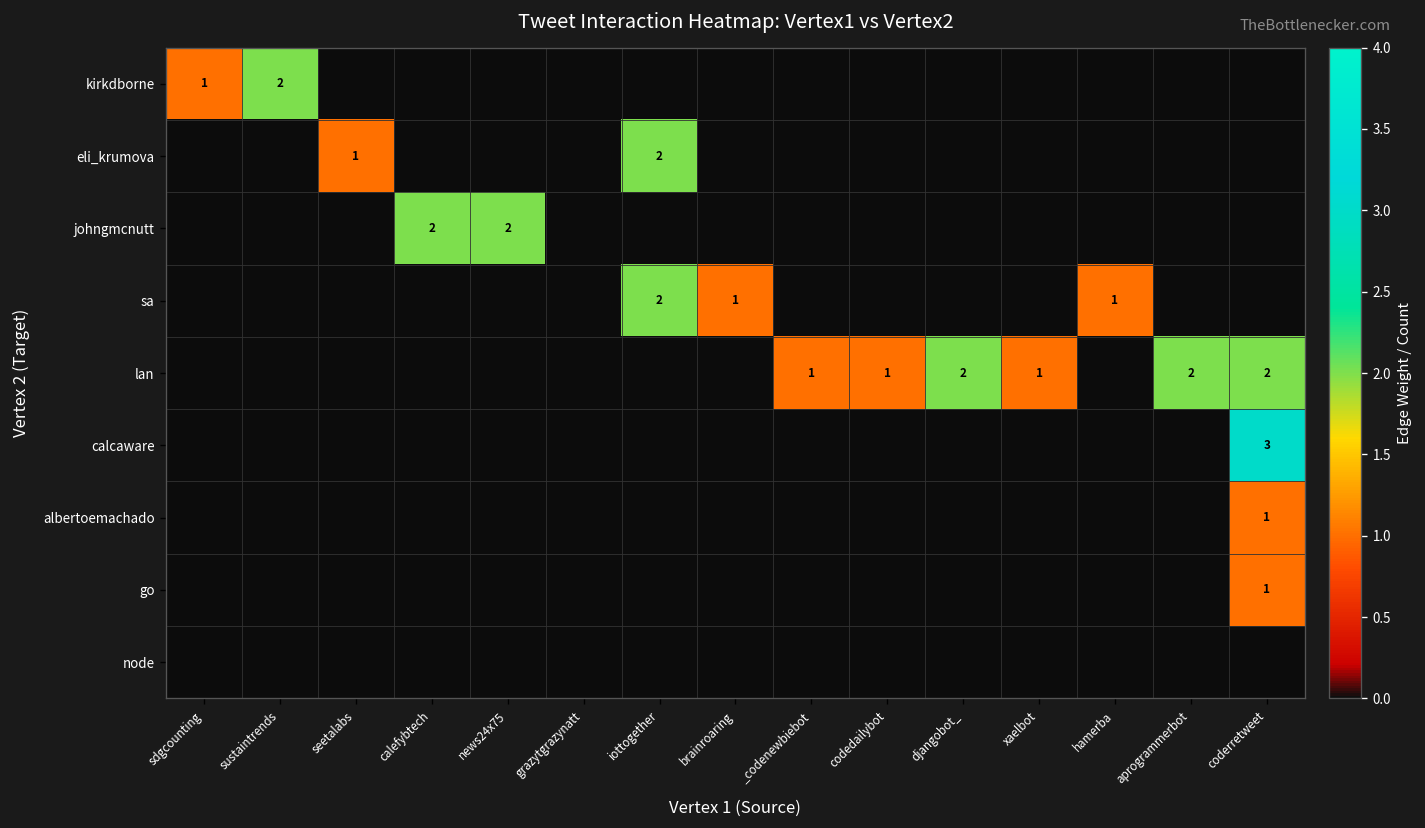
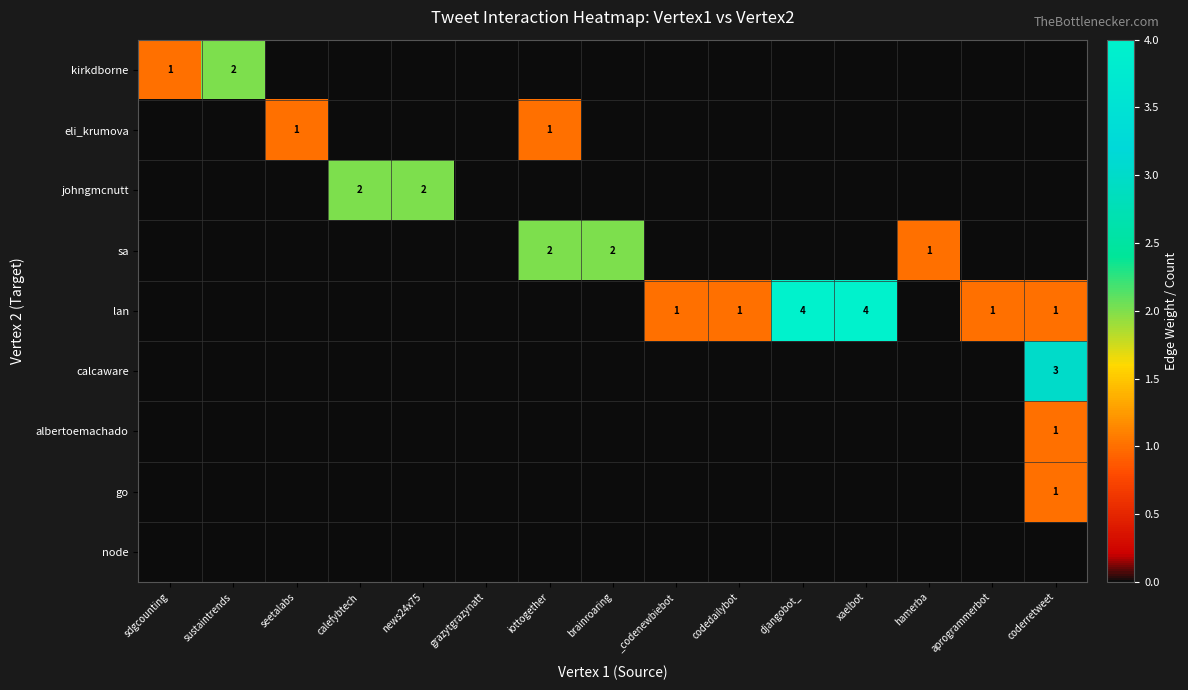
  {
    "kirkdborne": {
      "sdgcounting": 1,
      "sustaintrends": 2
    },
    "eli_krumova": {
      "seetalabs": 1,
-     "iottogether": 2
+     "iottogether": 1
    },
    "johngmcnutt": {
      "calefybtech": 2,
      "news24x75": 2
    },
    "sa": {
      "iottogether": 2,
-     "brainroaring": 1,
+     "brainroaring": 2,
      "hamerba": 1
    },
    "lan": {
      "_codenewbiebot": 1,
      "codedailybot": 1,
-     "djangobot_": 2,
-     "xaelbot": 1,
-     "aprogrammerbot": 2,
-     "coderretweet": 2
+     "djangobot_": 4,
+     "xaelbot": 4,
+     "aprogrammerbot": 1,
+     "coderretweet": 1
    },
    "calcaware": {
      "coderretweet": 3
    },
    "albertoemachado": {
      "coderretweet": 1
    },
    "go": {
      "coderretweet": 1
    }
  }
